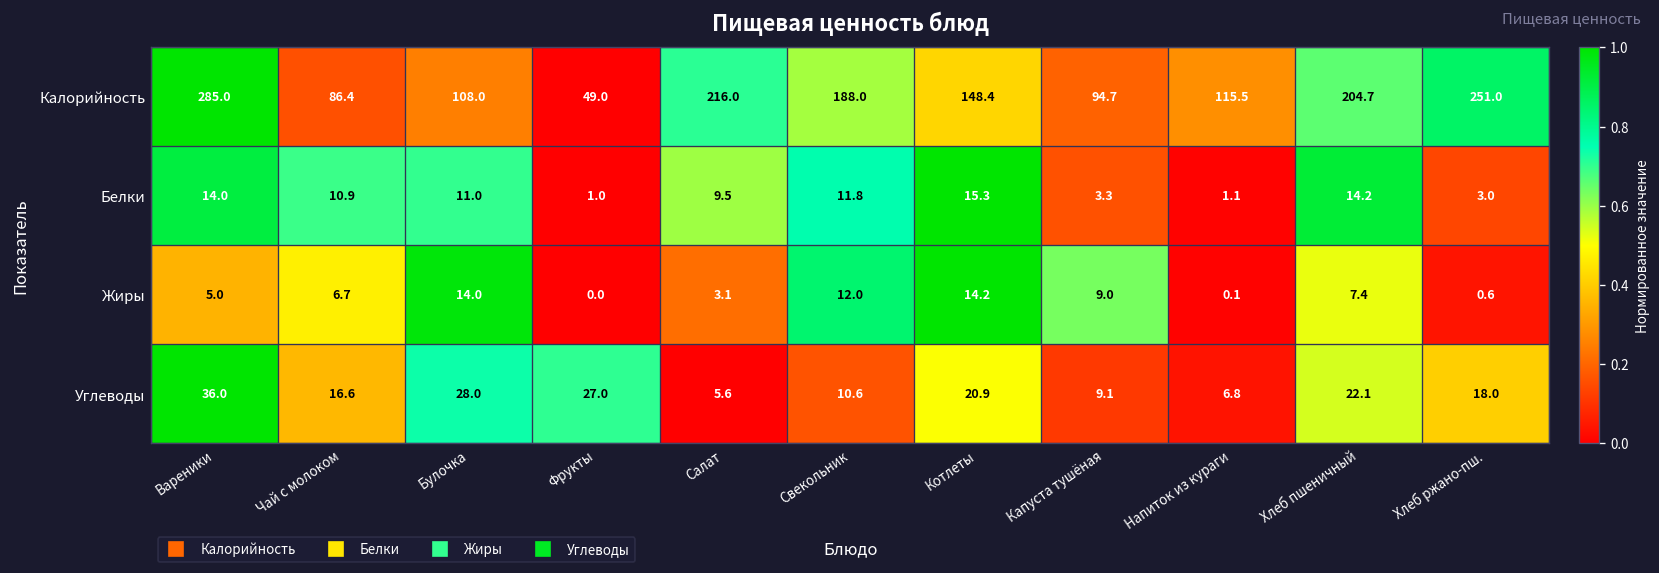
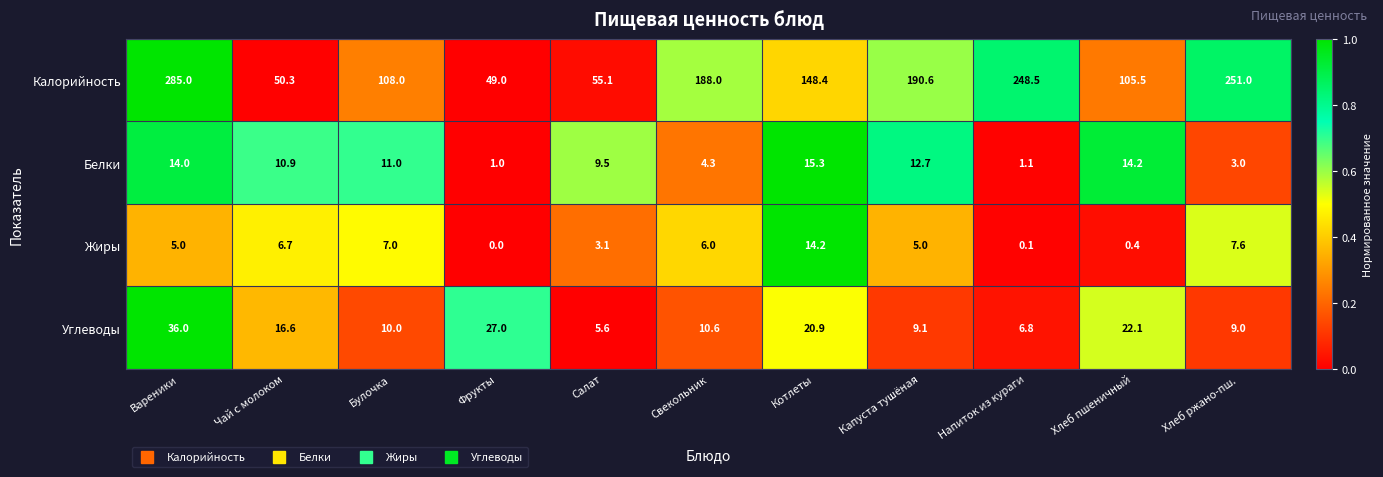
  {
    "Калорийность": {
      "Вареники": 285.0,
-     "Чай с молоком": 86.4,
+     "Чай с молоком": 50.3,
      "Булочка": 108.0,
      "Фрукты": 49.0,
-     "Салат": 216.0,
+     "Салат": 55.1,
      "Свекольник": 188.0,
      "Котлеты": 148.4,
-     "Капуста тушёная": 94.7,
-     "Напиток из кураги": 115.5,
-     "Хлеб пшеничный": 204.7,
+     "Капуста тушёная": 190.6,
+     "Напиток из кураги": 248.5,
+     "Хлеб пшеничный": 105.5,
      "Хлеб ржано-пш.": 251.0
    },
    "Белки": {
      "Вареники": 14.0,
      "Чай с молоком": 10.9,
      "Булочка": 11.0,
      "Фрукты": 1.0,
      "Салат": 9.5,
-     "Свекольник": 11.8,
+     "Свекольник": 4.3,
      "Котлеты": 15.3,
-     "Капуста тушёная": 3.3,
+     "Капуста тушёная": 12.7,
      "Напиток из кураги": 1.1,
      "Хлеб пшеничный": 14.2,
      "Хлеб ржано-пш.": 3.0
    },
    "Жиры": {
      "Вареники": 5.0,
      "Чай с молоком": 6.7,
-     "Булочка": 14.0,
+     "Булочка": 7.0,
      "Фрукты": 0.0,
      "Салат": 3.1,
-     "Свекольник": 12.0,
+     "Свекольник": 6.0,
      "Котлеты": 14.2,
-     "Капуста тушёная": 9.0,
+     "Капуста тушёная": 5.0,
      "Напиток из кураги": 0.1,
-     "Хлеб пшеничный": 7.4,
-     "Хлеб ржано-пш.": 0.6
+     "Хлеб пшеничный": 0.4,
+     "Хлеб ржано-пш.": 7.6
    },
    "Углеводы": {
      "Вареники": 36.0,
      "Чай с молоком": 16.6,
-     "Булочка": 28.0,
+     "Булочка": 10.0,
      "Фрукты": 27.0,
      "Салат": 5.6,
      "Свекольник": 10.6,
      "Котлеты": 20.9,
      "Капуста тушёная": 9.1,
      "Напиток из кураги": 6.8,
      "Хлеб пшеничный": 22.1,
-     "Хлеб ржано-пш.": 18.0
+     "Хлеб ржано-пш.": 9.0
    }
  }
